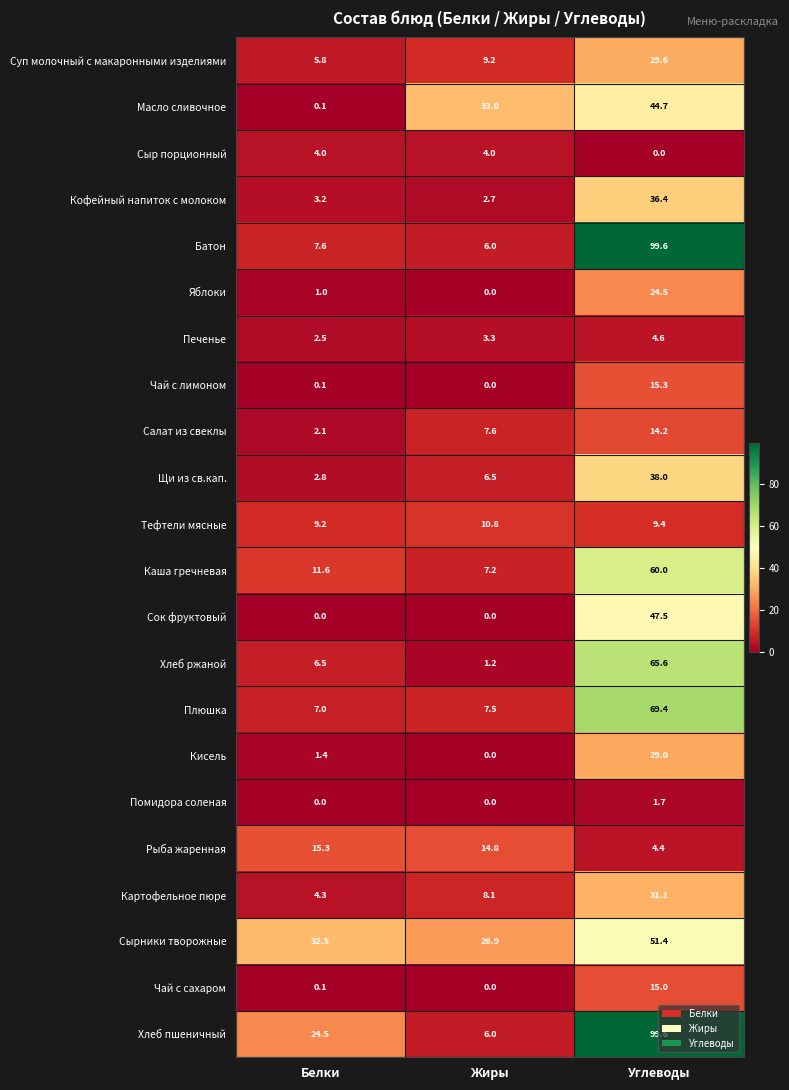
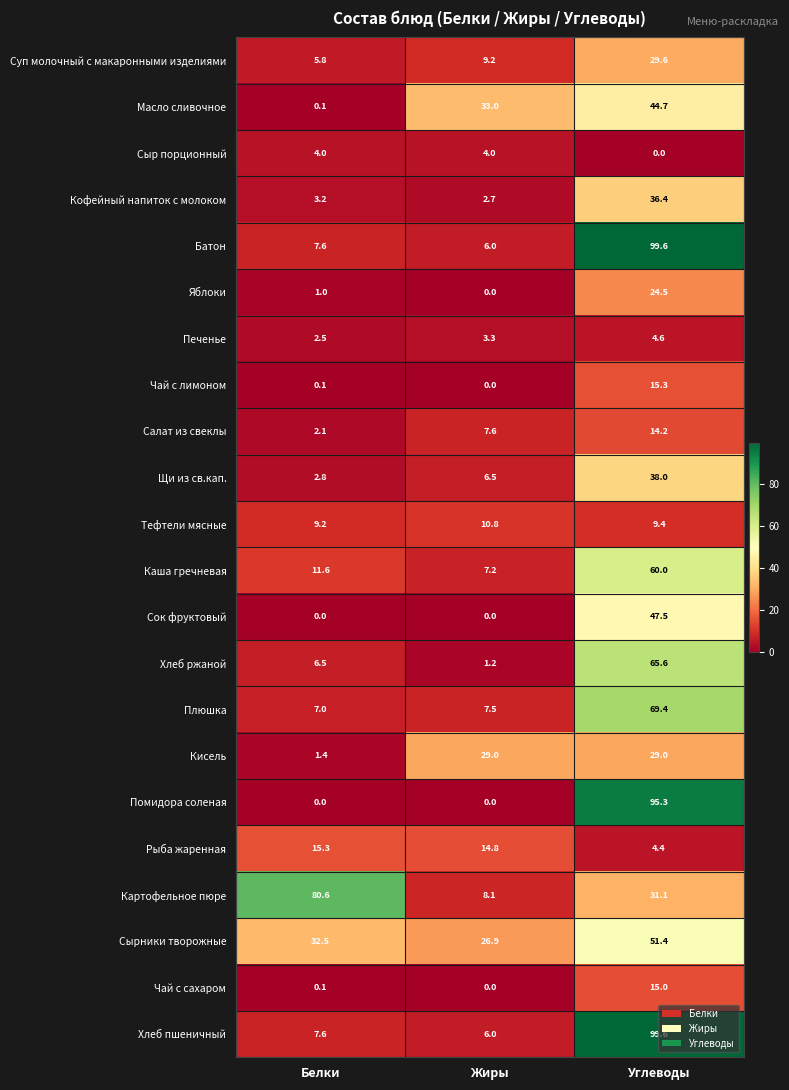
  {
    "Суп молочный с макаронными изделиями": {
      "Белки": 5.8,
      "Жиры": 9.2,
      "Углеводы": 29.6
    },
    "Масло сливочное": {
      "Белки": 0.1,
      "Жиры": 33.0,
      "Углеводы": 44.7
    },
    "Сыр порционный": {
      "Белки": 4.0,
      "Жиры": 4.0,
      "Углеводы": 0.0
    },
    "Кофейный напиток с молоком": {
      "Белки": 3.2,
      "Жиры": 2.7,
      "Углеводы": 36.4
    },
    "Батон": {
      "Белки": 7.6,
      "Жиры": 6.0,
      "Углеводы": 99.6
    },
    "Яблоки": {
      "Белки": 1.0,
      "Жиры": 0.0,
      "Углеводы": 24.5
    },
    "Печенье": {
      "Белки": 2.5,
      "Жиры": 3.3,
      "Углеводы": 4.6
    },
    "Чай с лимоном": {
      "Белки": 0.1,
      "Жиры": 0.0,
      "Углеводы": 15.3
    },
    "Салат из свеклы": {
      "Белки": 2.1,
      "Жиры": 7.6,
      "Углеводы": 14.2
    },
    "Щи из св.кап.": {
      "Белки": 2.8,
      "Жиры": 6.5,
      "Углеводы": 38.0
    },
    "Тефтели мясные": {
      "Белки": 9.2,
      "Жиры": 10.8,
      "Углеводы": 9.4
    },
    "Каша гречневая": {
      "Белки": 11.6,
      "Жиры": 7.2,
      "Углеводы": 60.0
    },
    "Сок фруктовый": {
      "Белки": 0.0,
      "Жиры": 0.0,
      "Углеводы": 47.5
    },
    "Хлеб ржаной": {
      "Белки": 6.5,
      "Жиры": 1.2,
      "Углеводы": 65.6
    },
    "Плюшка": {
      "Белки": 7.0,
      "Жиры": 7.5,
      "Углеводы": 69.4
    },
    "Кисель": {
      "Белки": 1.4,
-     "Жиры": 0.0,
+     "Жиры": 29.0,
      "Углеводы": 29.0
    },
    "Помидора соленая": {
      "Белки": 0.0,
      "Жиры": 0.0,
-     "Углеводы": 1.7
+     "Углеводы": 95.3
    },
    "Рыба жаренная": {
      "Белки": 15.3,
      "Жиры": 14.8,
      "Углеводы": 4.4
    },
    "Картофельное пюре": {
-     "Белки": 4.3,
+     "Белки": 80.6,
      "Жиры": 8.1,
      "Углеводы": 31.1
    },
    "Сырники творожные": {
      "Белки": 32.5,
      "Жиры": 26.9,
      "Углеводы": 51.4
    },
    "Чай с сахаром": {
      "Белки": 0.1,
      "Жиры": 0.0,
      "Углеводы": 15.0
    },
    "Хлеб пшеничный": {
-     "Белки": 24.5,
+     "Белки": 7.6,
      "Жиры": 6.0
    }
  }
